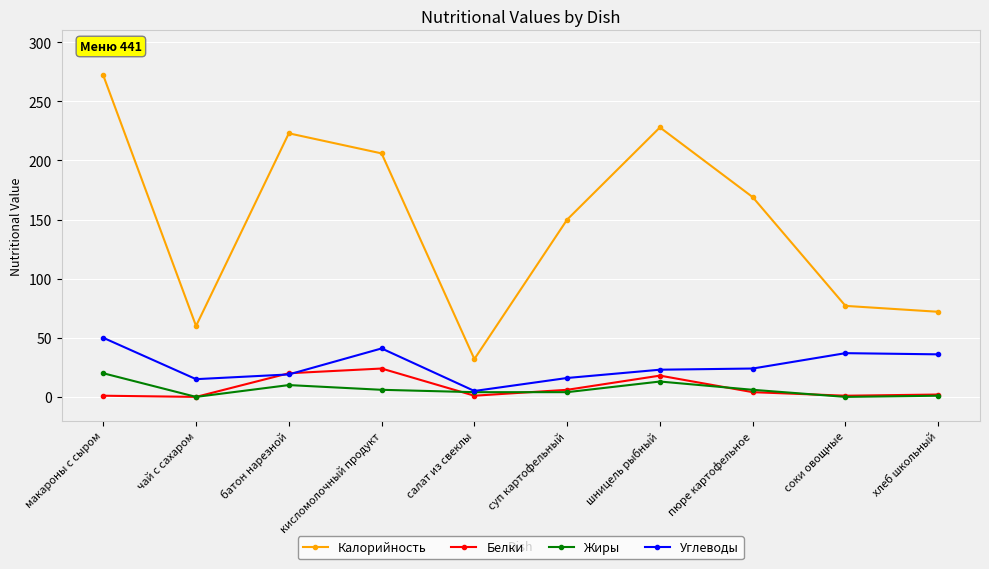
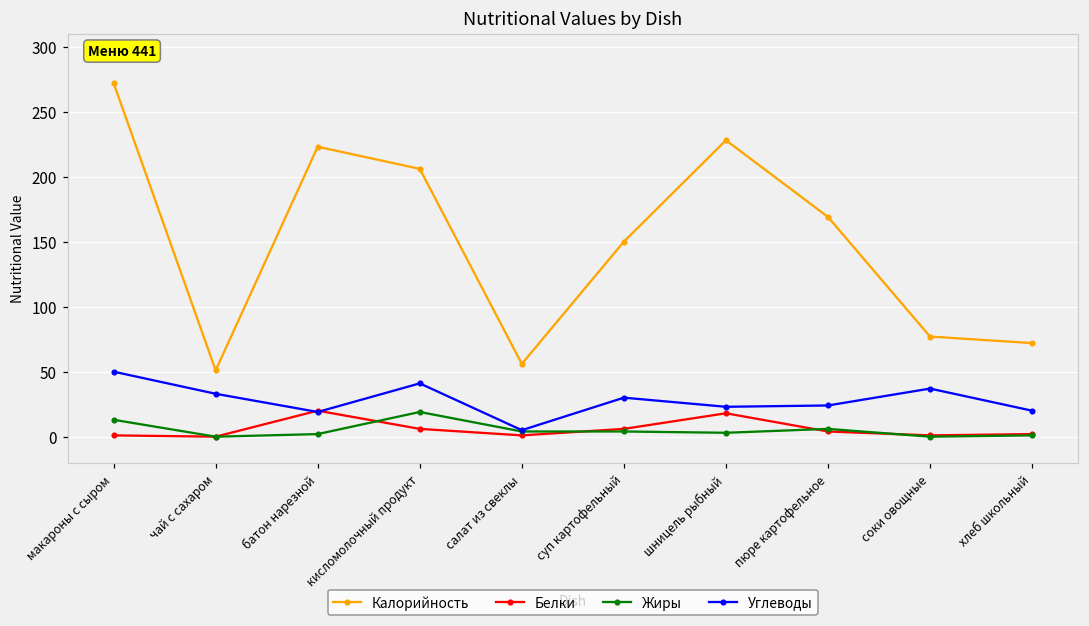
  {
    "Калорийность": {
-     "чай с сахаром": 60,
+     "чай с сахаром": 51,
      "батон нарезной": 223,
      "кисломолочный продукт": 206,
-     "салат из свеклы": 32,
+     "салат из свеклы": 56,
      "суп картофельный": 150,
      "шницель рыбный": 228,
      "пюре картофельное": 169,
      "соки овощные": 77,
      "хлеб школьный": 72
    },
    "Белки": {
      "макароны с сыром": 1,
-     "кисломолочный продукт": 24,
+     "кисломолочный продукт": 6,
      "салат из свеклы": 1,
      "шницель рыбный": 18
    },
    "Жиры": {
-     "макароны с сыром": 20,
-     "батон нарезной": 10,
-     "кисломолочный продукт": 6,
-     "шницель рыбный": 13
+     "макароны с сыром": 13,
+     "батон нарезной": 2,
+     "кисломолочный продукт": 19,
+     "шницель рыбный": 3
    },
    "Углеводы": {
      "макароны с сыром": 50,
-     "чай с сахаром": 15,
+     "чай с сахаром": 33,
      "кисломолочный продукт": 41,
-     "суп картофельный": 16,
+     "суп картофельный": 30,
      "шницель рыбный": 23,
      "пюре картофельное": 24,
      "соки овощные": 37,
-     "хлеб школьный": 36
+     "хлеб школьный": 20
    }
  }
